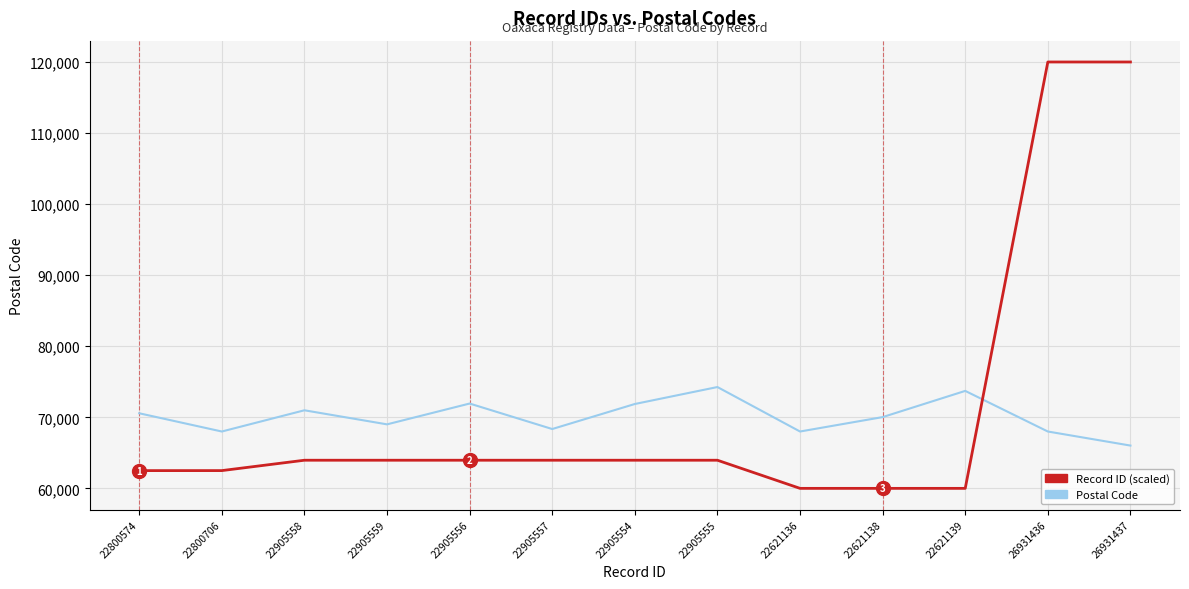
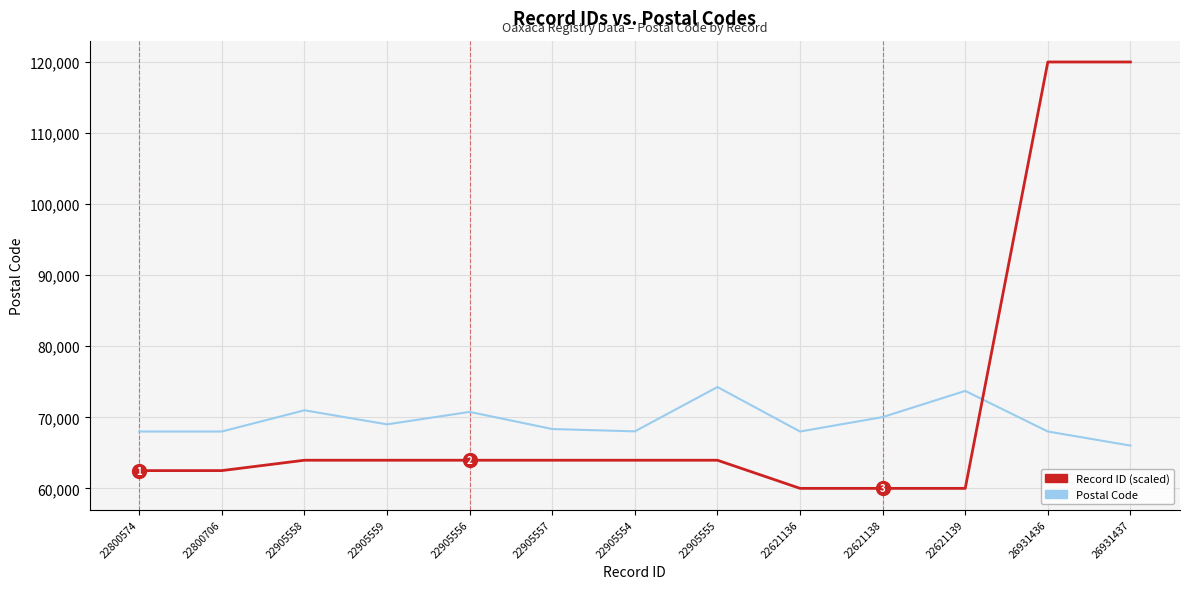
  {
    "Postal Code": {
-     "22800574": "71,000",
+     "22800574": "68,000",
      "22800706": "68,000",
      "22905558": "71,000",
      "22905559": "69,000",
-     "22905556": "72,000",
+     "22905556": "71,000",
      "22905557": "68,000",
-     "22905554": "72,000",
+     "22905554": "68,000",
      "22905555": "74,000",
      "22621136": "68,000",
      "22621138": "70,000",
      "22621139": "74,000",
      "26931436": "68,000",
      "26931437": "66,000"
    }
  }
